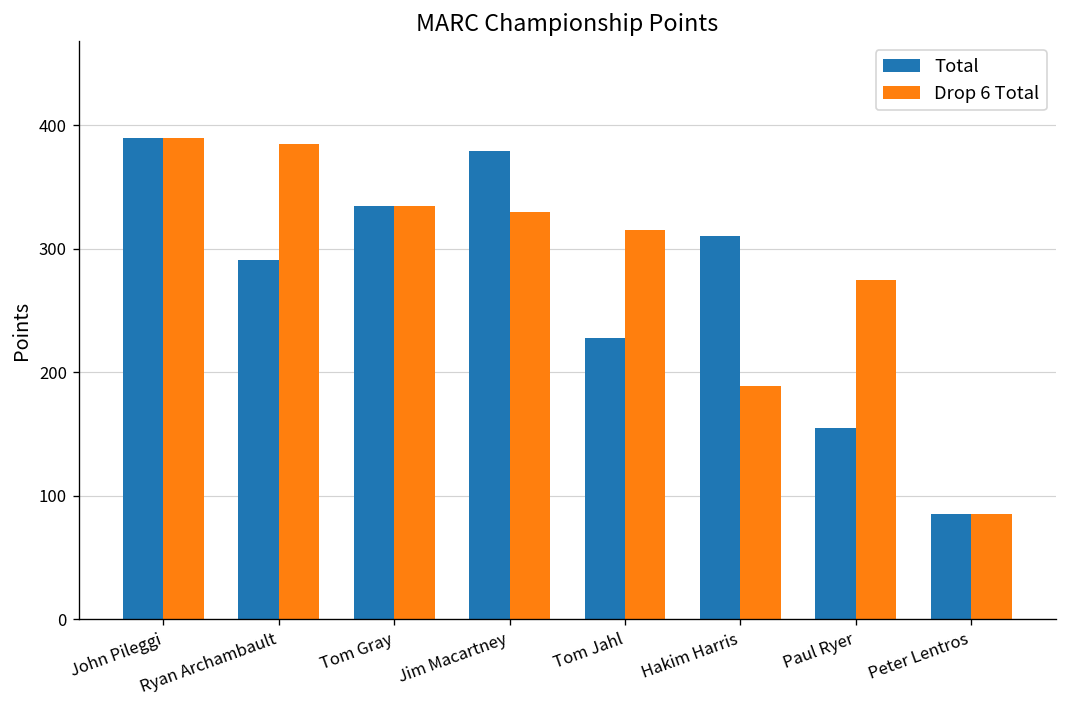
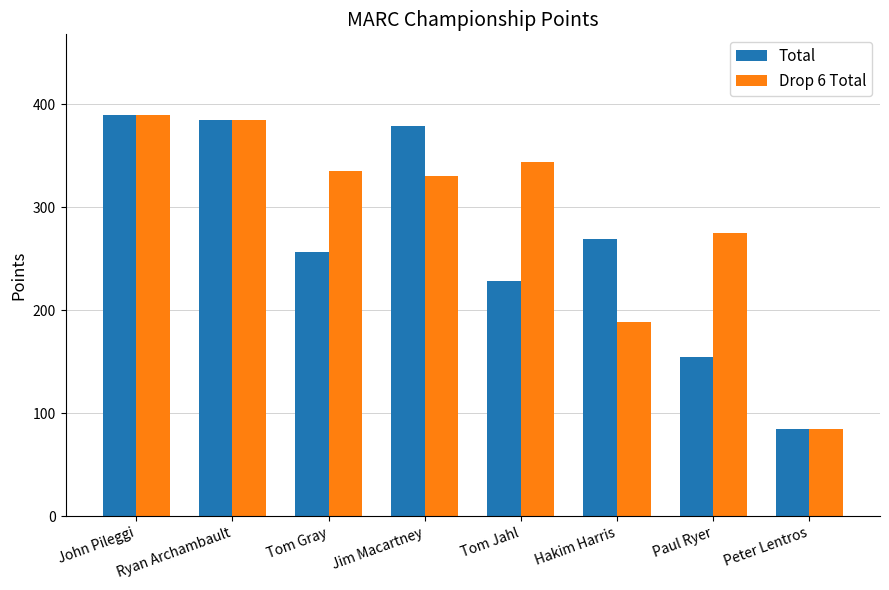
  {
    "Total": {
      "John Pileggi": 390,
-     "Ryan Archambault": 291,
-     "Tom Gray": 335,
+     "Ryan Archambault": 385,
+     "Tom Gray": 257,
      "Jim Macartney": 379,
      "Tom Jahl": 228,
-     "Hakim Harris": 310,
+     "Hakim Harris": 269,
      "Paul Ryer": 155,
      "Peter Lentros": 85
    },
    "Drop 6 Total": {
      "John Pileggi": 390,
      "Ryan Archambault": 385,
      "Tom Gray": 335,
      "Jim Macartney": 330,
-     "Tom Jahl": 315,
+     "Tom Jahl": 344,
      "Hakim Harris": 189,
      "Paul Ryer": 275,
      "Peter Lentros": 85
    }
  }
